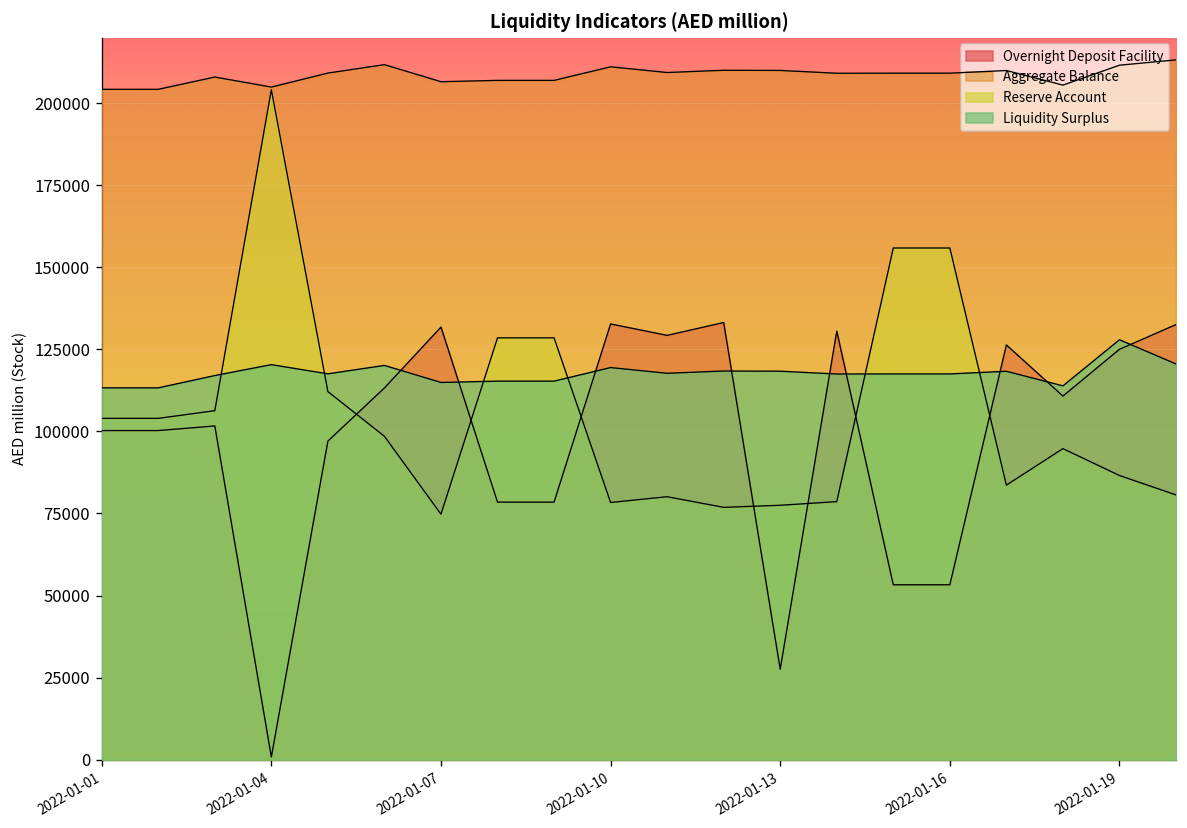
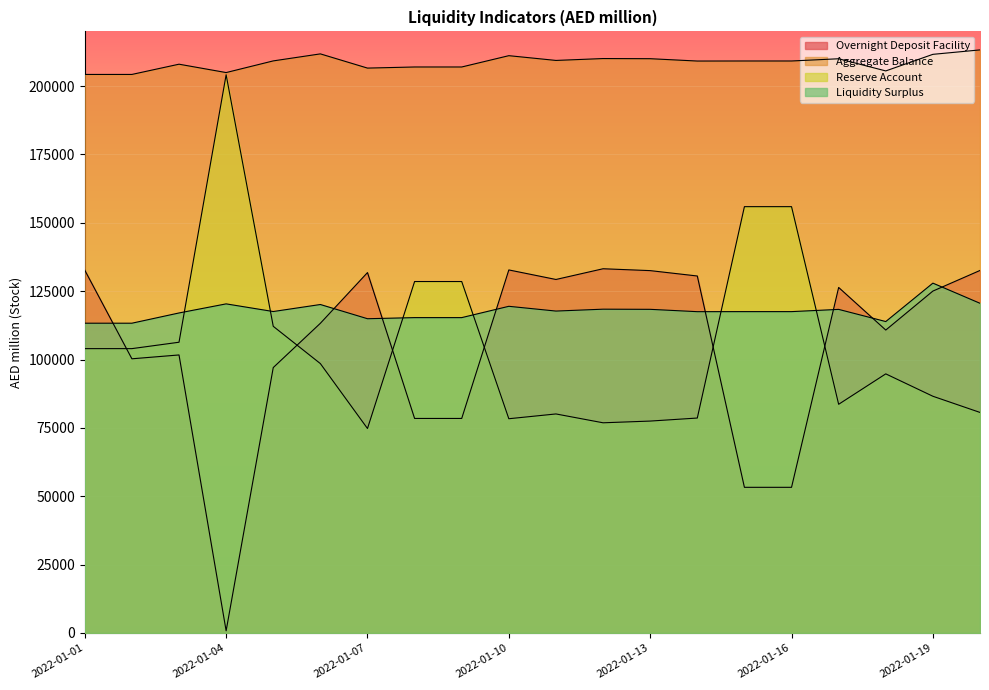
  {
    "Overnight Deposit Facility": {
-     "2022-01-01": 100000,
+     "2022-01-01": 133000,
      "2022-01-04": 1000,
      "2022-01-07": 132000,
      "2022-01-10": 133000,
-     "2022-01-13": 28000,
+     "2022-01-13": 133000,
      "2022-01-16": 53000,
      "2022-01-19": 125000
    },
    "Liquidity Surplus": {
      "2022-01-01": 113000,
      "2022-01-04": 120000,
      "2022-01-07": 115000,
      "2022-01-10": 119000,
      "2022-01-13": 118000,
      "2022-01-16": 118000,
      "2022-01-19": 128000
    }
  }
